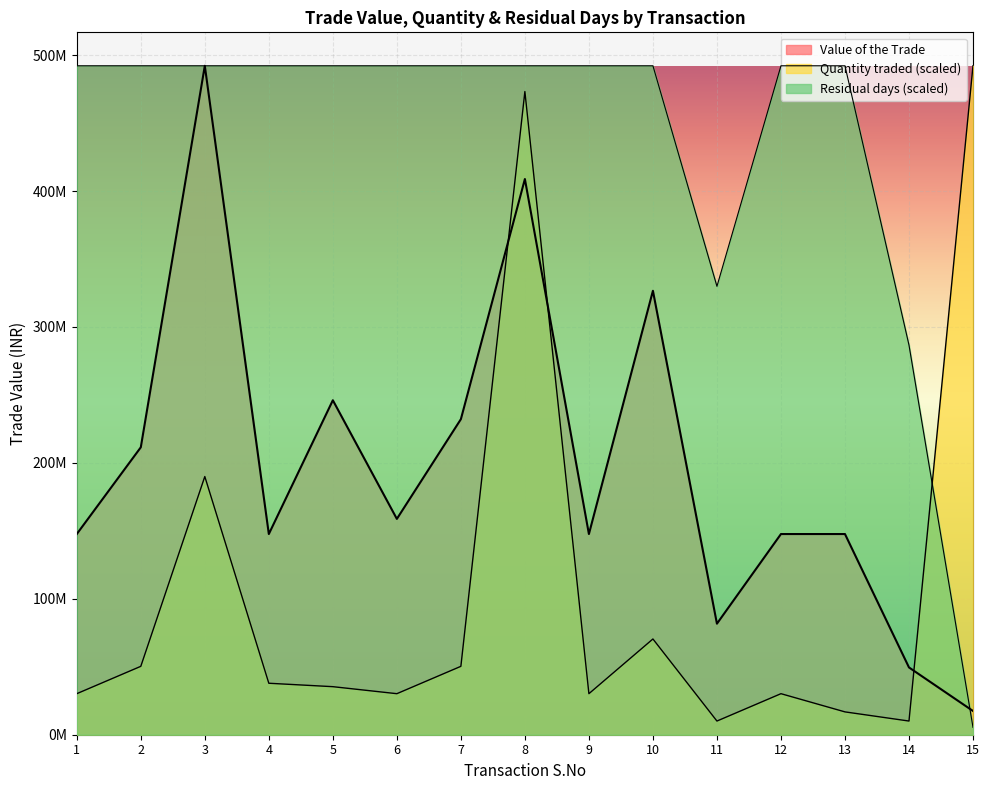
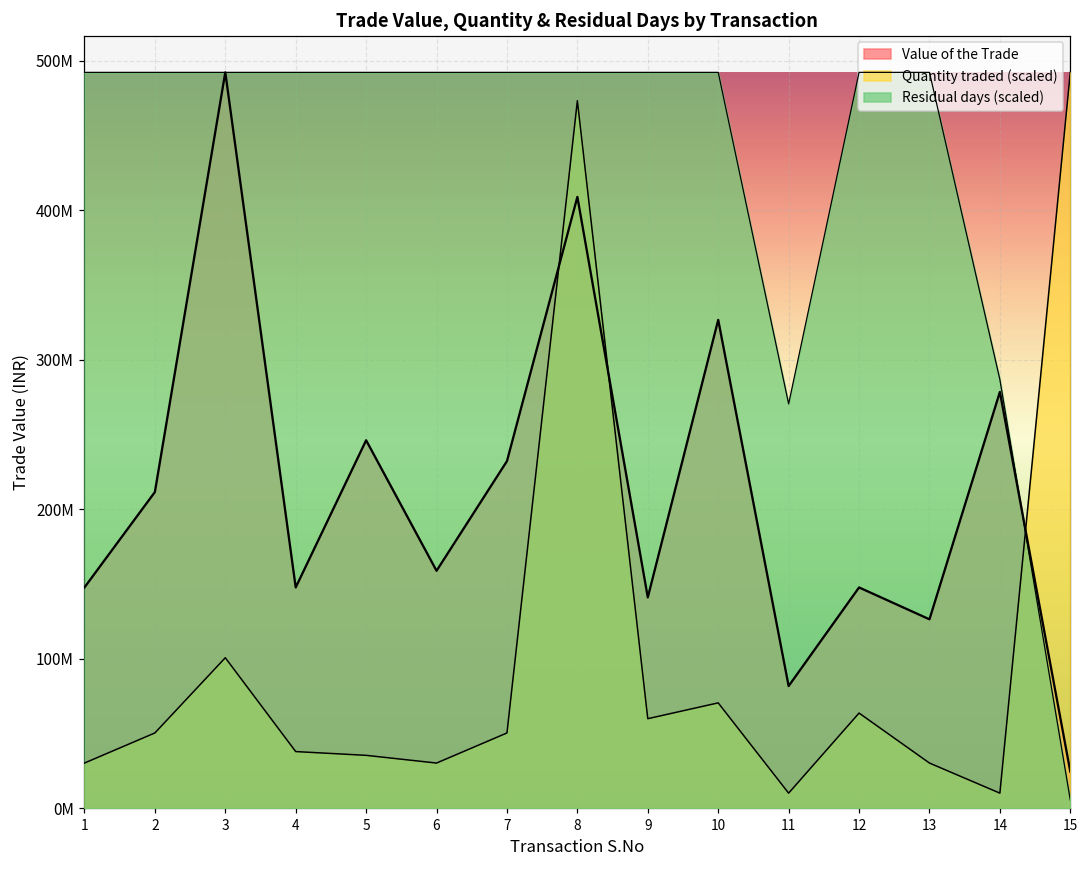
  {
    "Value of the Trade": {
      "1": 148000000,
      "2": 211000000,
      "4": 148000000,
      "5": 246000000,
      "6": 159000000,
      "7": 232000000,
      "8": 409000000,
-     "9": 148000000,
+     "9": 141000000,
      "10": 327000000,
      "11": 82000000,
      "12": 148000000,
-     "13": 148000000,
-     "14": 49000000,
-     "15": 17000000
+     "13": 126000000,
+     "14": 278000000,
+     "15": 24000000
    },
    "Quantity traded (scaled)": {
      "1": 30000000,
      "2": 50000000,
-     "3": 190000000,
+     "3": 101000000,
      "4": 38000000,
      "5": 35000000,
      "6": 30000000,
      "7": 50000000,
      "8": 473000000,
-     "9": 30000000,
+     "9": 60000000,
      "10": 70000000,
      "11": 10000000,
-     "12": 30000000,
-     "13": 17000000,
+     "12": 64000000,
+     "13": 30000000,
      "14": 10000000,
      "15": 492000000
    },
    "Residual days (scaled)": {
      "1": 492000000,
      "2": 492000000,
      "4": 492000000,
      "5": 492000000,
      "6": 492000000,
      "7": 492000000,
      "8": 492000000,
      "9": 492000000,
      "10": 492000000,
-     "11": 330000000,
+     "11": 270000000,
      "14": 287000000,
      "15": 5000000
    }
  }
